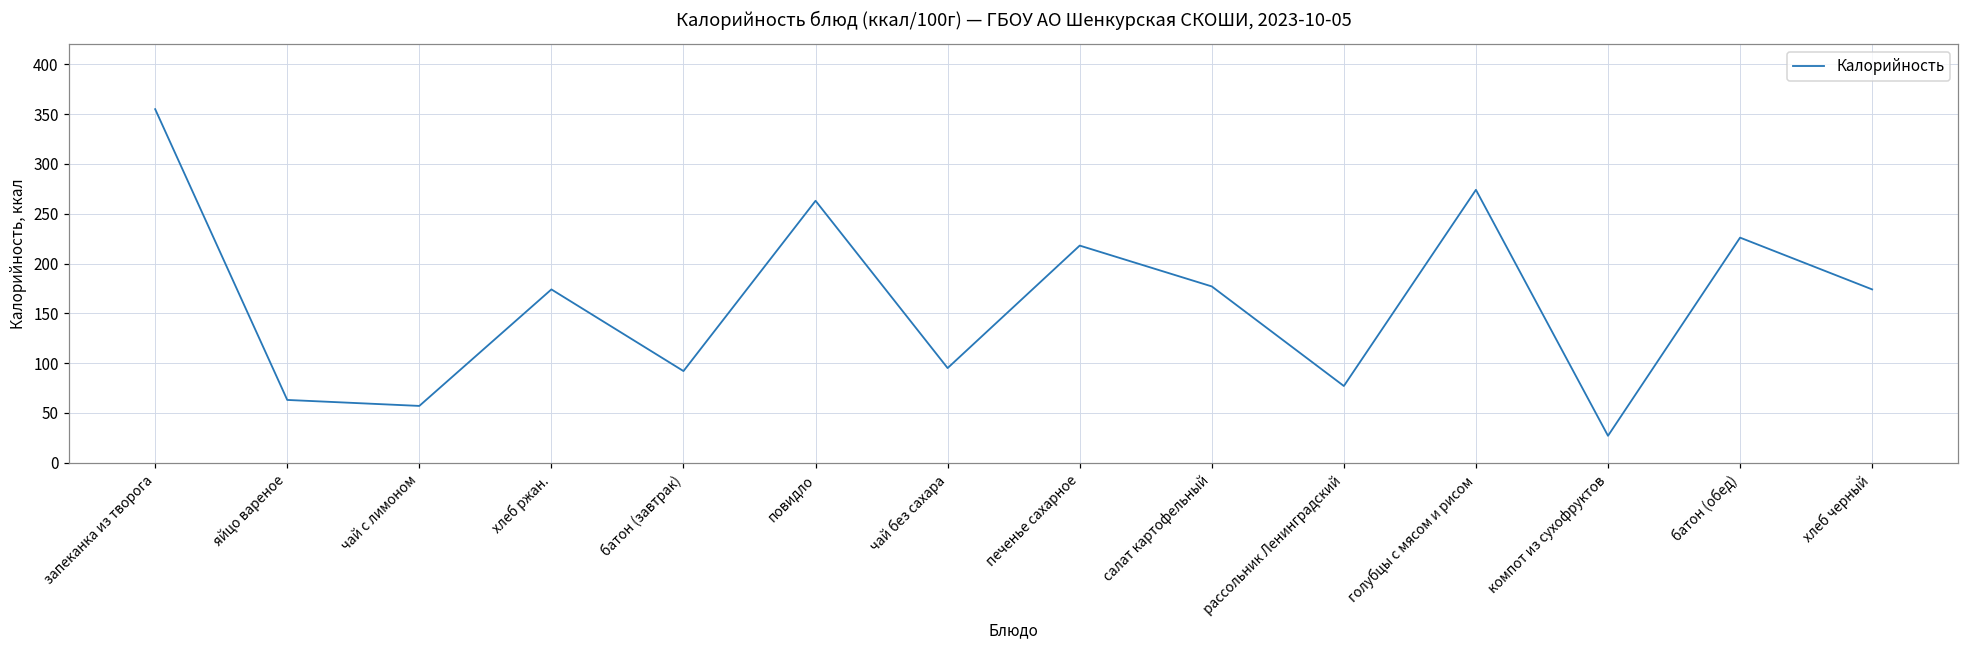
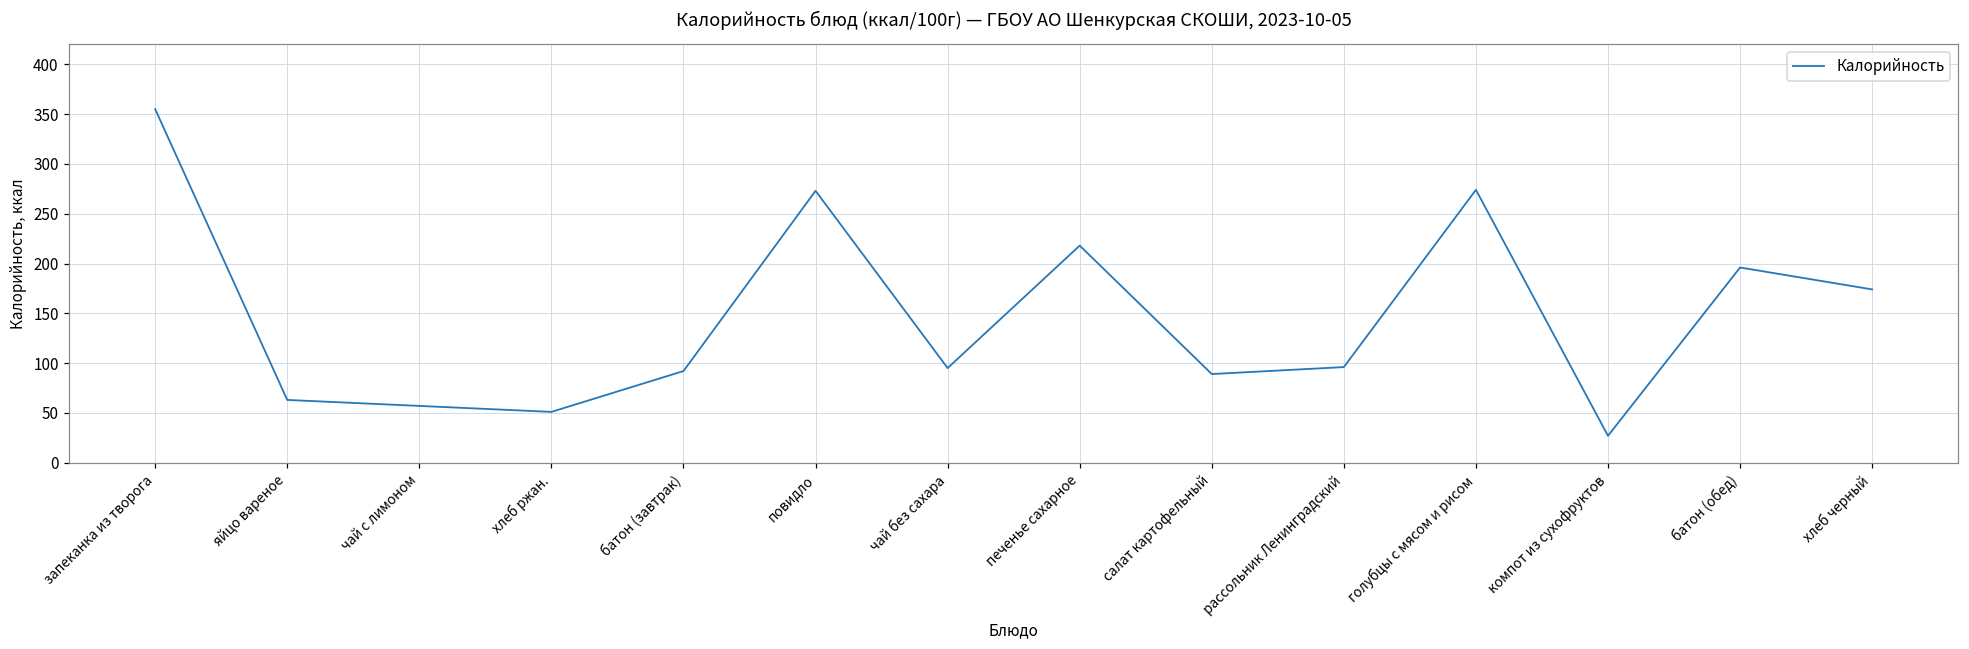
  {
    "запеканка из творога": 360,
    "яйцо вареное": 60,
    "чай с лимоном": 60,
-   "хлеб ржан.": 170,
+   "хлеб ржан.": 50,
    "батон (завтрак)": 90,
-   "повидло": 260,
+   "повидло": 270,
    "чай без сахара": 100,
    "печенье сахарное": 220,
-   "салат картофельный": 180,
-   "рассольник Ленинградский": 80,
+   "салат картофельный": 90,
+   "рассольник Ленинградский": 100,
    "голубцы с мясом и рисом": 270,
    "компот из сухофруктов": 30,
-   "батон (обед)": 230,
+   "батон (обед)": 200,
    "хлеб черный": 170
  }
